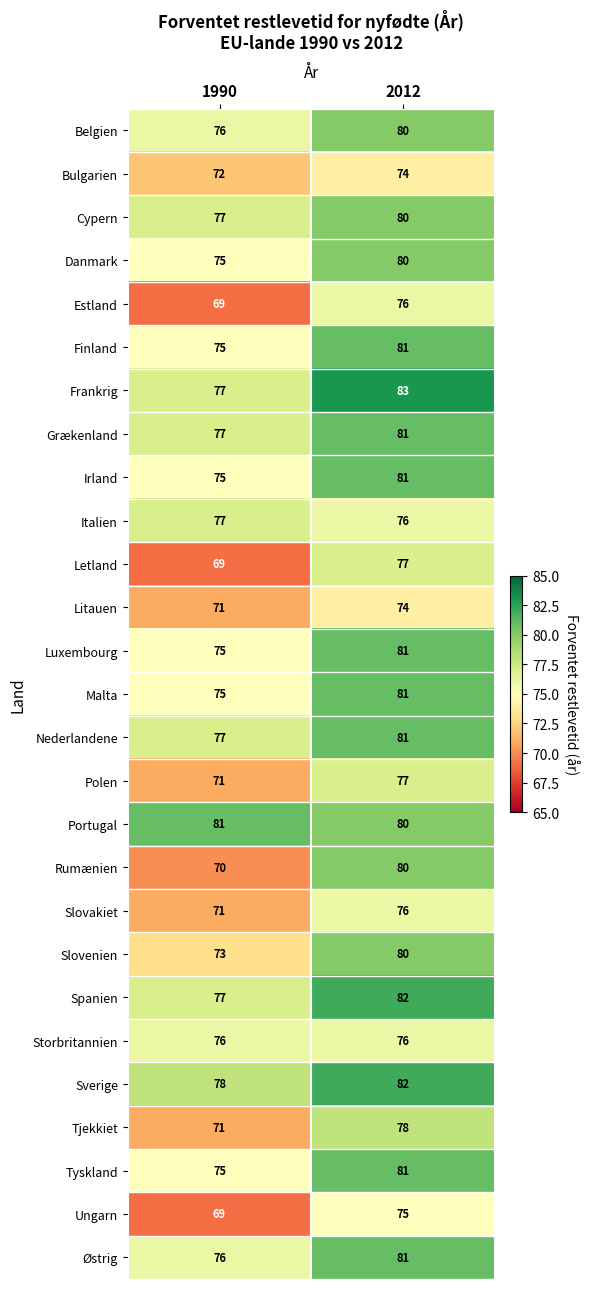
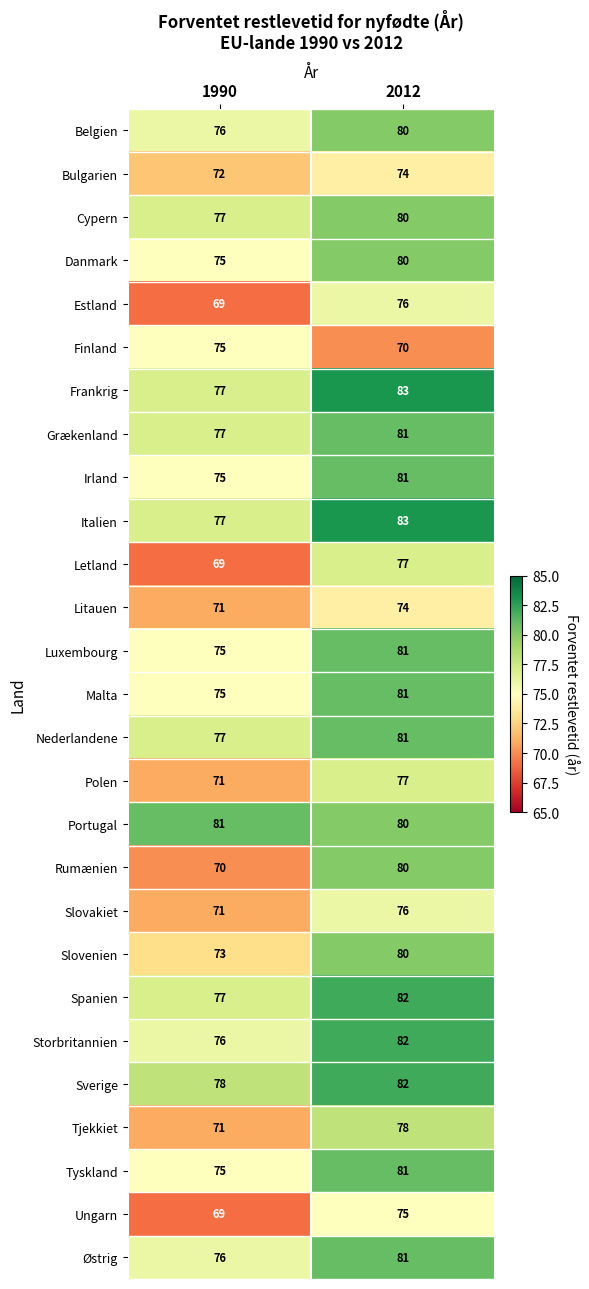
  {
    "Belgien": {
      "1990": 76,
      "2012": 80
    },
    "Bulgarien": {
      "1990": 72,
      "2012": 74
    },
    "Cypern": {
      "1990": 77,
      "2012": 80
    },
    "Danmark": {
      "1990": 75,
      "2012": 80
    },
    "Estland": {
      "1990": 69,
      "2012": 76
    },
    "Finland": {
      "1990": 75,
-     "2012": 81
+     "2012": 70
    },
    "Frankrig": {
      "1990": 77,
      "2012": 83
    },
    "Grækenland": {
      "1990": 77,
      "2012": 81
    },
    "Irland": {
      "1990": 75,
      "2012": 81
    },
    "Italien": {
      "1990": 77,
-     "2012": 76
+     "2012": 83
    },
    "Letland": {
      "1990": 69,
      "2012": 77
    },
    "Litauen": {
      "1990": 71,
      "2012": 74
    },
    "Luxembourg": {
      "1990": 75,
      "2012": 81
    },
    "Malta": {
      "1990": 75,
      "2012": 81
    },
    "Nederlandene": {
      "1990": 77,
      "2012": 81
    },
    "Polen": {
      "1990": 71,
      "2012": 77
    },
    "Portugal": {
      "1990": 81,
      "2012": 80
    },
    "Rumænien": {
      "1990": 70,
      "2012": 80
    },
    "Slovakiet": {
      "1990": 71,
      "2012": 76
    },
    "Slovenien": {
      "1990": 73,
      "2012": 80
    },
    "Spanien": {
      "1990": 77,
      "2012": 82
    },
    "Storbritannien": {
      "1990": 76,
-     "2012": 76
+     "2012": 82
    },
    "Sverige": {
      "1990": 78,
      "2012": 82
    },
    "Tjekkiet": {
      "1990": 71,
      "2012": 78
    },
    "Tyskland": {
      "1990": 75,
      "2012": 81
    },
    "Ungarn": {
      "1990": 69,
      "2012": 75
    },
    "Østrig": {
      "1990": 76,
      "2012": 81
    }
  }
